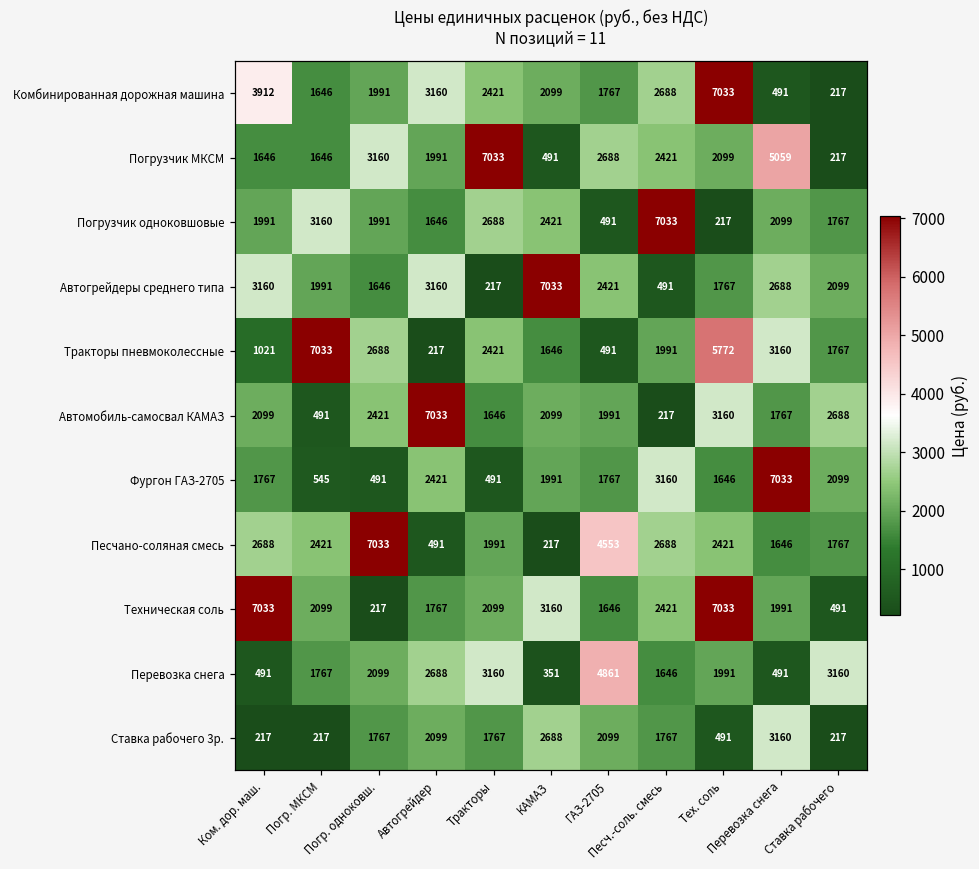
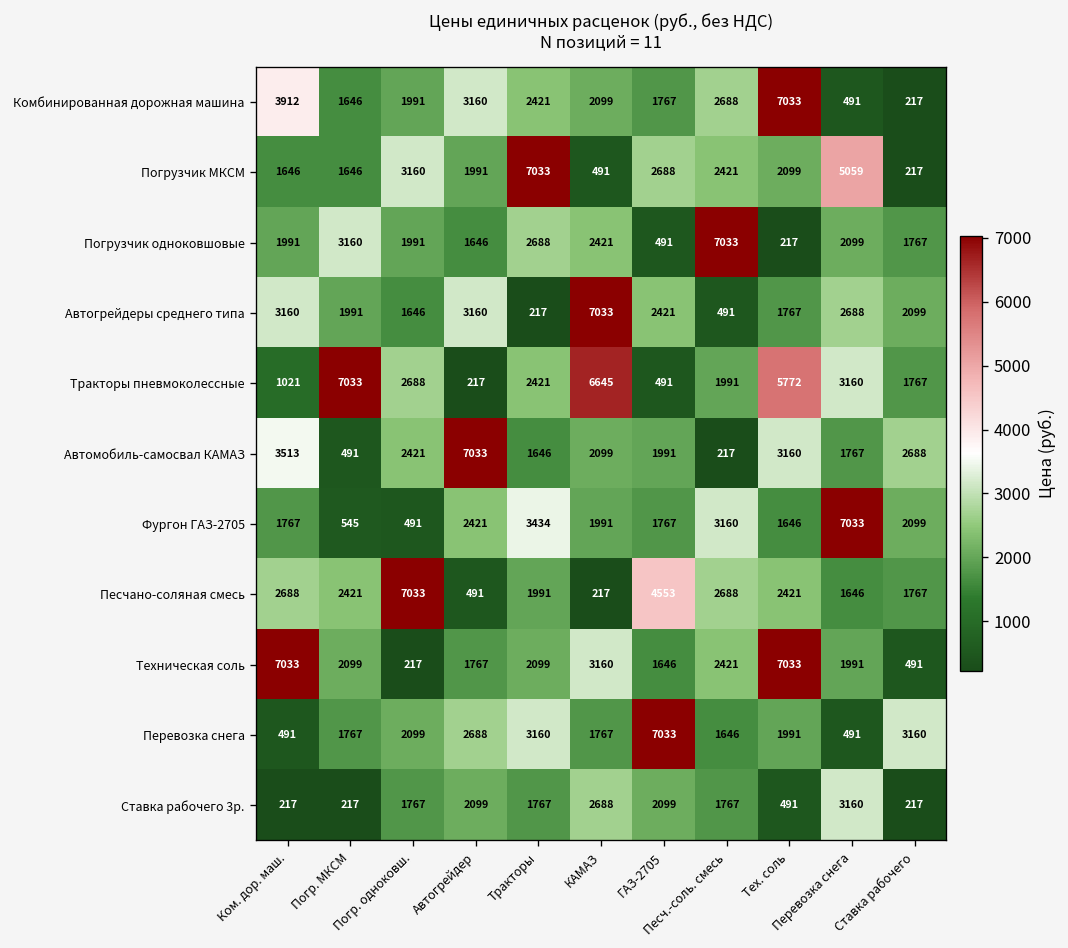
  {
    "Комбинированная дорожная машина": {
      "Ком. дор. маш.": 3912,
      "Погр. МКСМ": 1646,
      "Погр. одноковш.": 1991,
      "Автогрейдер": 3160,
      "Тракторы": 2421,
      "КАМАЗ": 2099,
      "ГАЗ-2705": 1767,
      "Песч.-соль. смесь": 2688,
      "Тех. соль": 7033,
      "Перевозка снега": 491,
      "Ставка рабочего": 217
    },
    "Погрузчик МКСМ": {
      "Ком. дор. маш.": 1646,
      "Погр. МКСМ": 1646,
      "Погр. одноковш.": 3160,
      "Автогрейдер": 1991,
      "Тракторы": 7033,
      "КАМАЗ": 491,
      "ГАЗ-2705": 2688,
      "Песч.-соль. смесь": 2421,
      "Тех. соль": 2099,
      "Перевозка снега": 5059,
      "Ставка рабочего": 217
    },
    "Погрузчик одноковшовые": {
      "Ком. дор. маш.": 1991,
      "Погр. МКСМ": 3160,
      "Погр. одноковш.": 1991,
      "Автогрейдер": 1646,
      "Тракторы": 2688,
      "КАМАЗ": 2421,
      "ГАЗ-2705": 491,
      "Песч.-соль. смесь": 7033,
      "Тех. соль": 217,
      "Перевозка снега": 2099,
      "Ставка рабочего": 1767
    },
    "Автогрейдеры среднего типа": {
      "Ком. дор. маш.": 3160,
      "Погр. МКСМ": 1991,
      "Погр. одноковш.": 1646,
      "Автогрейдер": 3160,
      "Тракторы": 217,
      "КАМАЗ": 7033,
      "ГАЗ-2705": 2421,
      "Песч.-соль. смесь": 491,
      "Тех. соль": 1767,
      "Перевозка снега": 2688,
      "Ставка рабочего": 2099
    },
    "Тракторы пневмоколессные": {
      "Ком. дор. маш.": 1021,
      "Погр. МКСМ": 7033,
      "Погр. одноковш.": 2688,
      "Автогрейдер": 217,
      "Тракторы": 2421,
-     "КАМАЗ": 1646,
+     "КАМАЗ": 6645,
      "ГАЗ-2705": 491,
      "Песч.-соль. смесь": 1991,
      "Тех. соль": 5772,
      "Перевозка снега": 3160,
      "Ставка рабочего": 1767
    },
    "Автомобиль-самосвал КАМАЗ": {
-     "Ком. дор. маш.": 2099,
+     "Ком. дор. маш.": 3513,
      "Погр. МКСМ": 491,
      "Погр. одноковш.": 2421,
      "Автогрейдер": 7033,
      "Тракторы": 1646,
      "КАМАЗ": 2099,
      "ГАЗ-2705": 1991,
      "Песч.-соль. смесь": 217,
      "Тех. соль": 3160,
      "Перевозка снега": 1767,
      "Ставка рабочего": 2688
    },
    "Фургон ГАЗ-2705": {
      "Ком. дор. маш.": 1767,
      "Погр. МКСМ": 545,
      "Погр. одноковш.": 491,
      "Автогрейдер": 2421,
-     "Тракторы": 491,
+     "Тракторы": 3434,
      "КАМАЗ": 1991,
      "ГАЗ-2705": 1767,
      "Песч.-соль. смесь": 3160,
      "Тех. соль": 1646,
      "Перевозка снега": 7033,
      "Ставка рабочего": 2099
    },
    "Песчано-соляная смесь": {
      "Ком. дор. маш.": 2688,
      "Погр. МКСМ": 2421,
      "Погр. одноковш.": 7033,
      "Автогрейдер": 491,
      "Тракторы": 1991,
      "КАМАЗ": 217,
      "ГАЗ-2705": 4553,
      "Песч.-соль. смесь": 2688,
      "Тех. соль": 2421,
      "Перевозка снега": 1646,
      "Ставка рабочего": 1767
    },
    "Техническая соль": {
      "Ком. дор. маш.": 7033,
      "Погр. МКСМ": 2099,
      "Погр. одноковш.": 217,
      "Автогрейдер": 1767,
      "Тракторы": 2099,
      "КАМАЗ": 3160,
      "ГАЗ-2705": 1646,
      "Песч.-соль. смесь": 2421,
      "Тех. соль": 7033,
      "Перевозка снега": 1991,
      "Ставка рабочего": 491
    },
    "Перевозка снега": {
      "Ком. дор. маш.": 491,
      "Погр. МКСМ": 1767,
      "Погр. одноковш.": 2099,
      "Автогрейдер": 2688,
      "Тракторы": 3160,
-     "КАМАЗ": 351,
-     "ГАЗ-2705": 4861,
+     "КАМАЗ": 1767,
+     "ГАЗ-2705": 7033,
      "Песч.-соль. смесь": 1646,
      "Тех. соль": 1991,
      "Перевозка снега": 491,
      "Ставка рабочего": 3160
    },
    "Ставка рабочего 3р.": {
      "Ком. дор. маш.": 217,
      "Погр. МКСМ": 217,
      "Погр. одноковш.": 1767,
      "Автогрейдер": 2099,
      "Тракторы": 1767,
      "КАМАЗ": 2688,
      "ГАЗ-2705": 2099,
      "Песч.-соль. смесь": 1767,
      "Тех. соль": 491,
      "Перевозка снега": 3160,
      "Ставка рабочего": 217
    }
  }
